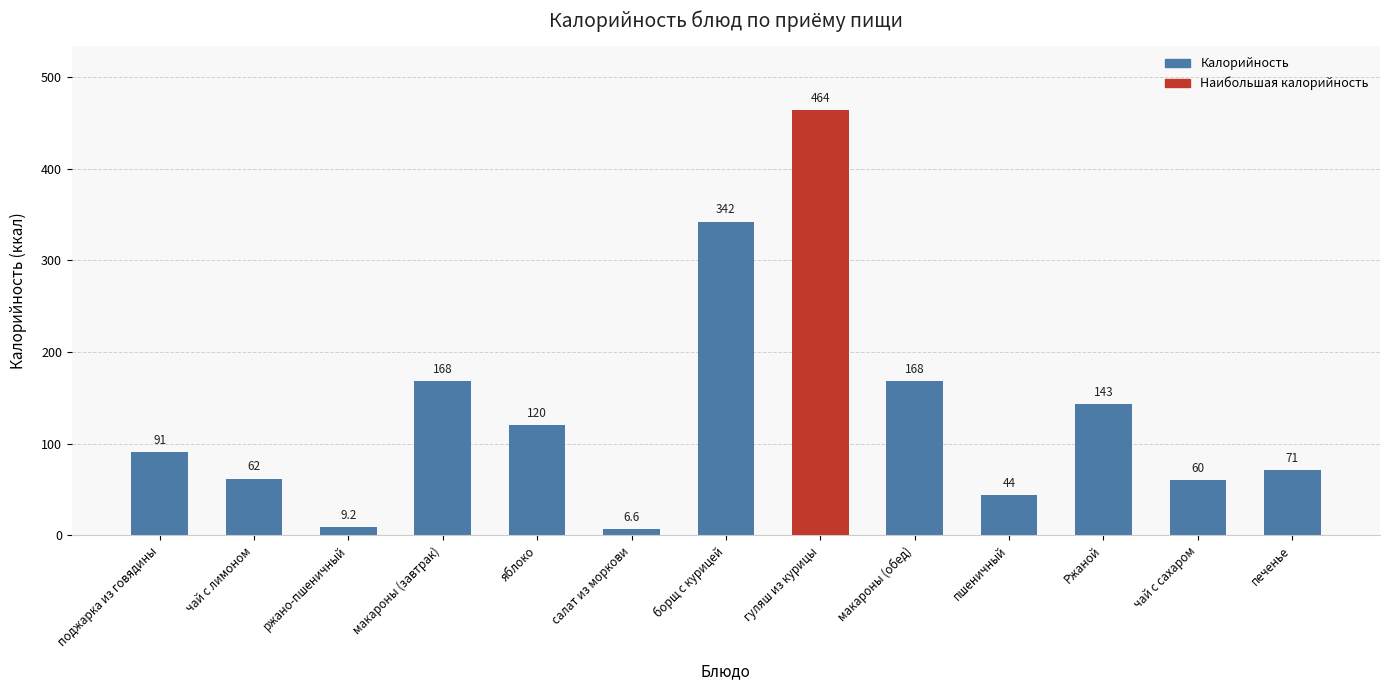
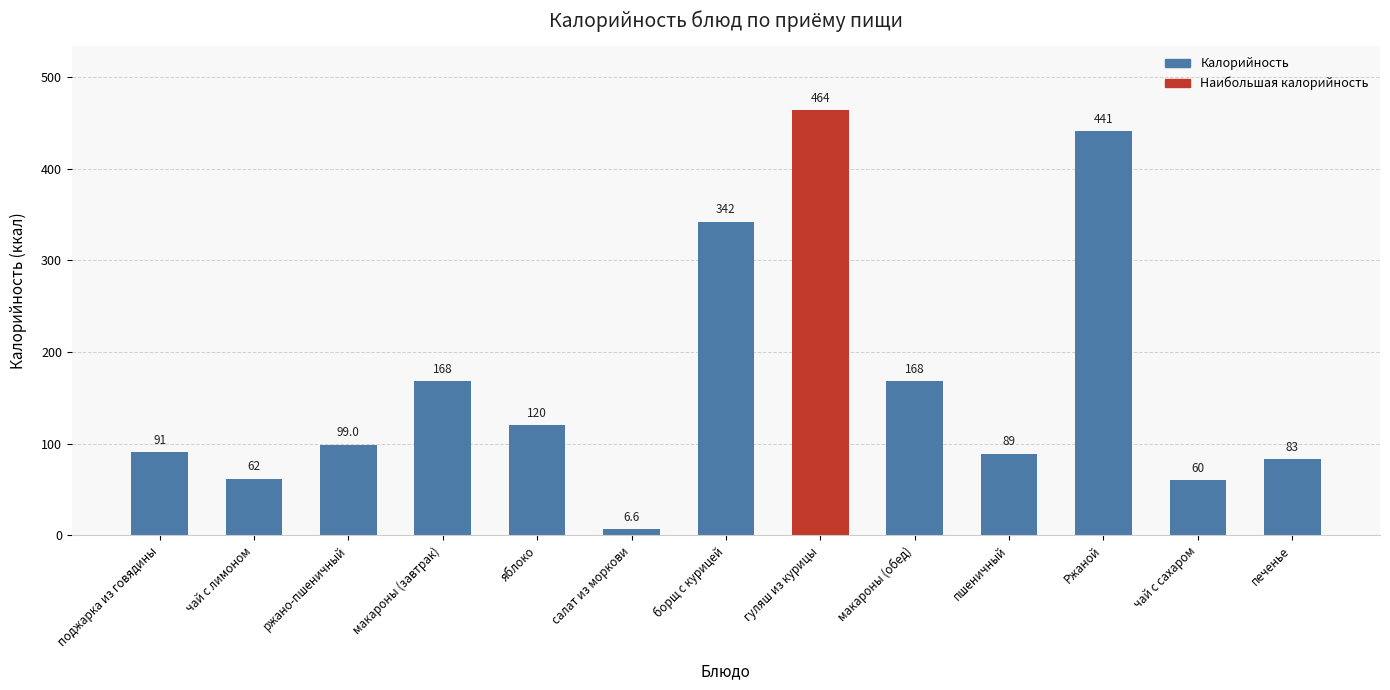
  {
    "поджарка из говядины": 91,
    "чай с лимоном": 62,
-   "ржано-пшеничный": 9.2,
+   "ржано-пшеничный": 99.0,
    "макароны (завтрак)": 168,
    "яблоко": 120,
    "салат из моркови": 6.6,
    "борщ с курицей": 342,
    "гуляш из курицы": 464,
    "макароны (обед)": 168,
-   "пшеничный": 44,
-   "Ржаной": 143,
+   "пшеничный": 89,
+   "Ржаной": 441,
    "чай с сахаром": 60,
-   "печенье": 71
+   "печенье": 83
  }
